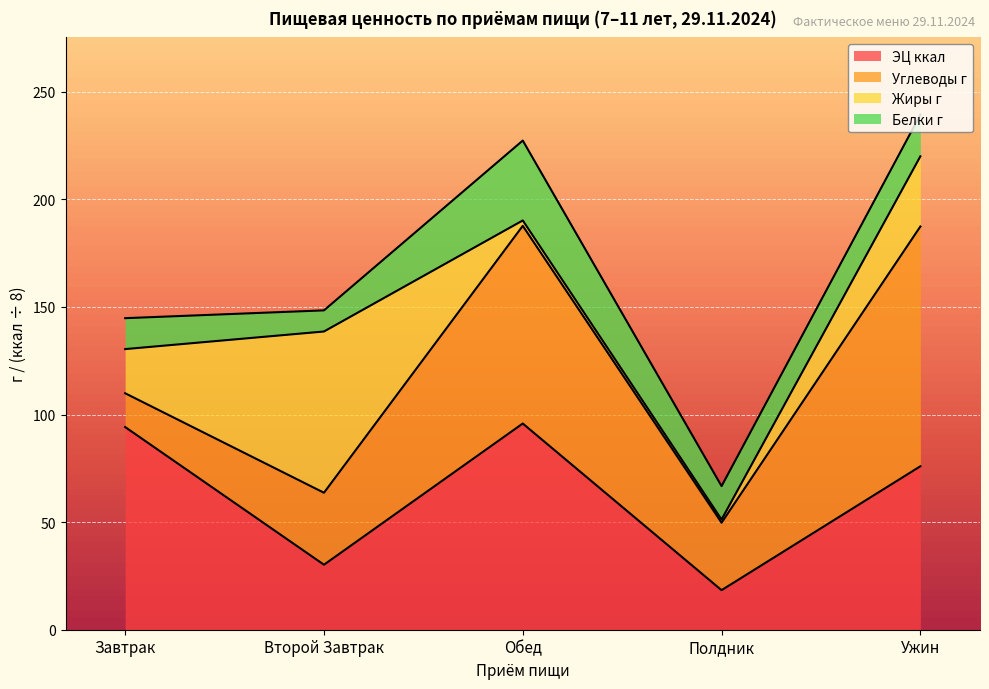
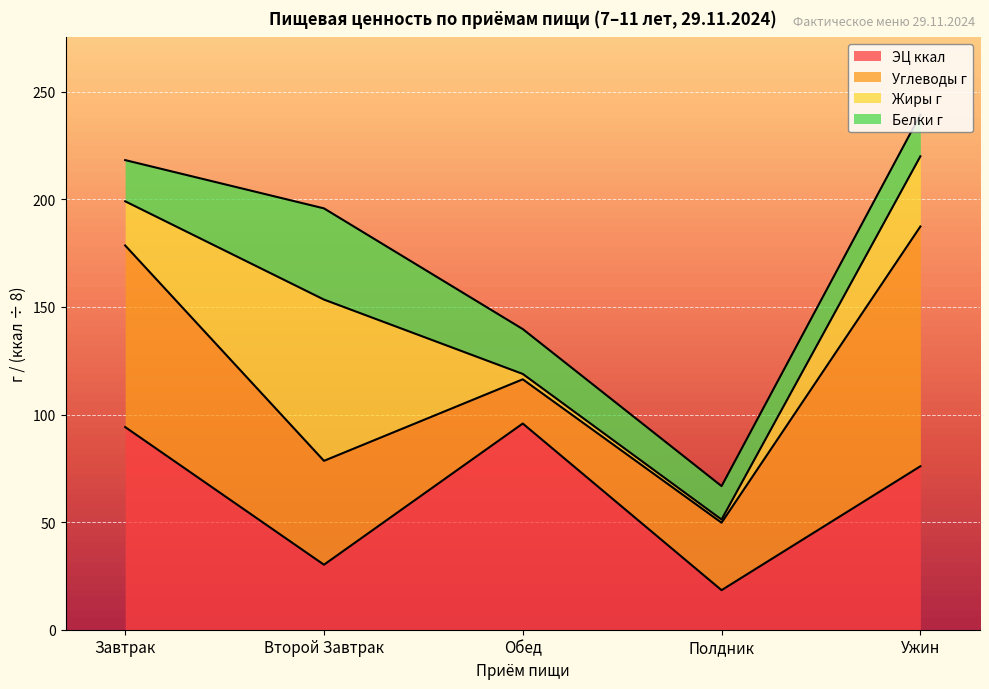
  {
    "ЭЦ ккал": {
      "Завтрак": 94,
      "Второй Завтрак": 30,
      "Обед": 96,
      "Полдник": 18,
      "Ужин": 76
    },
    "Углеводы г": {
-     "Завтрак": 16,
-     "Второй Завтрак": 33,
-     "Обед": 92,
+     "Завтрак": 84,
+     "Второй Завтрак": 48,
+     "Обед": 21,
      "Полдник": 31,
      "Ужин": 111
    },
    "Жиры г": {
      "Завтрак": 21,
      "Второй Завтрак": 75,
      "Обед": 3,
      "Полдник": 1,
      "Ужин": 33
    },
    "Белки г": {
-     "Завтрак": 14,
-     "Второй Завтрак": 10,
-     "Обед": 37,
+     "Завтрак": 19,
+     "Второй Завтрак": 42,
+     "Обед": 21,
      "Полдник": 16
    }
  }
